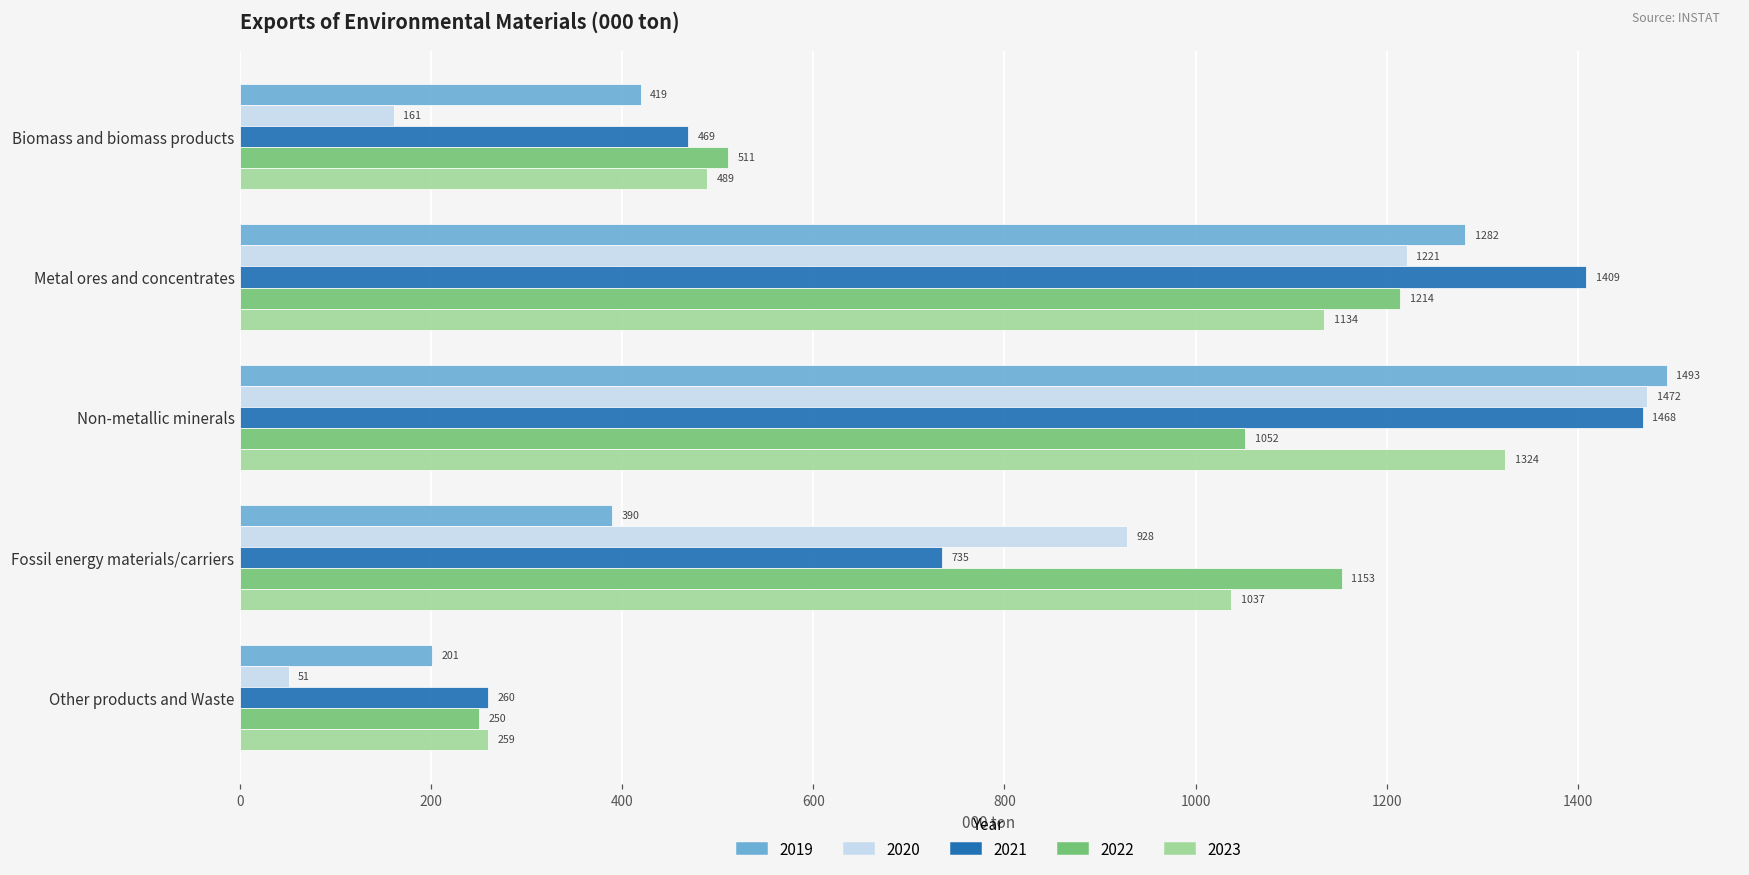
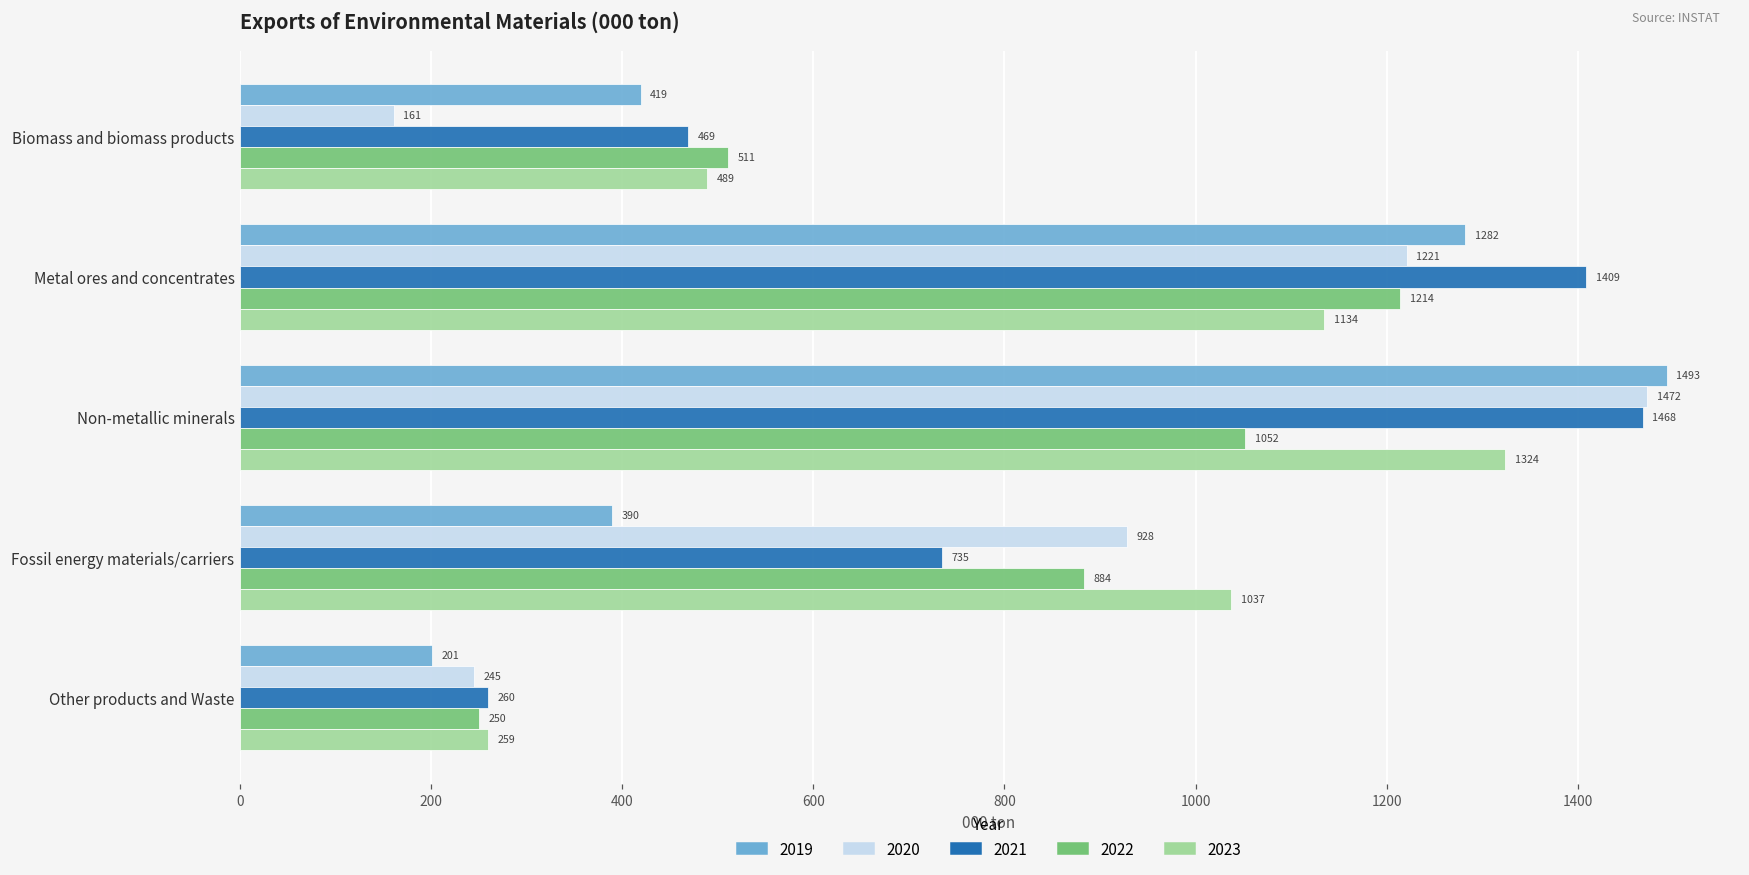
  {
    "2019": {
      "Biomass and biomass products": 419,
      "Metal ores and concentrates": 1282,
      "Non-metallic minerals": 1493,
      "Fossil energy materials/carriers": 390,
      "Other products and Waste": 201
    },
    "2020": {
      "Biomass and biomass products": 161,
      "Metal ores and concentrates": 1221,
      "Non-metallic minerals": 1472,
      "Fossil energy materials/carriers": 928,
-     "Other products and Waste": 51
+     "Other products and Waste": 245
    },
    "2021": {
      "Biomass and biomass products": 469,
      "Metal ores and concentrates": 1409,
      "Non-metallic minerals": 1468,
      "Fossil energy materials/carriers": 735,
      "Other products and Waste": 260
    },
    "2022": {
      "Biomass and biomass products": 511,
      "Metal ores and concentrates": 1214,
      "Non-metallic minerals": 1052,
-     "Fossil energy materials/carriers": 1153,
+     "Fossil energy materials/carriers": 884,
      "Other products and Waste": 250
    },
    "2023": {
      "Biomass and biomass products": 489,
      "Metal ores and concentrates": 1134,
      "Non-metallic minerals": 1324,
      "Fossil energy materials/carriers": 1037,
      "Other products and Waste": 259
    }
  }
